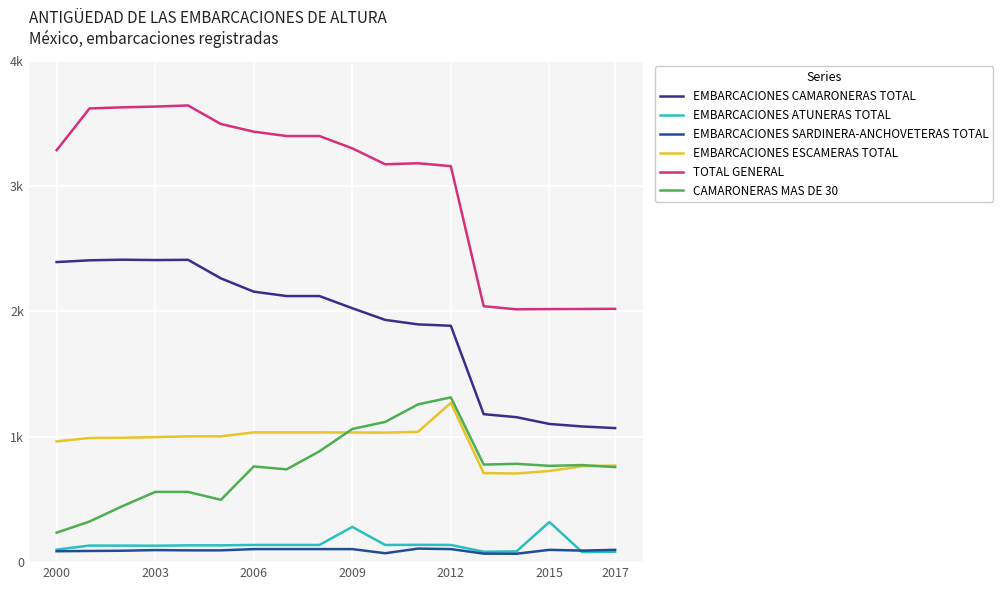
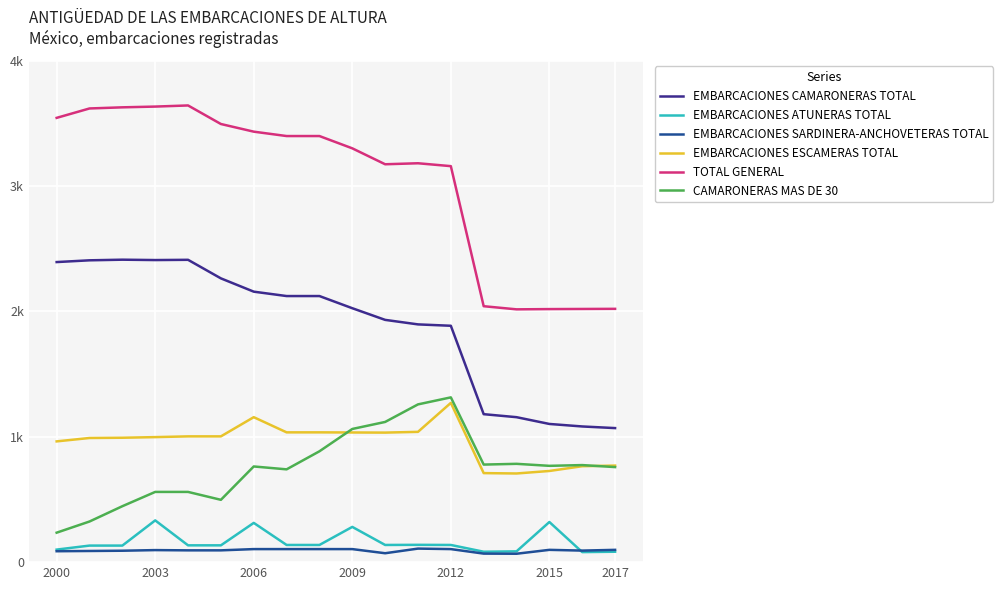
  {
    "EMBARCACIONES ATUNERAS TOTAL": {
-     "2003": 130,
-     "2006": 140,
+     "2003": 330,
+     "2006": 310,
      "2009": 280,
      "2012": 140,
      "2015": 320
    },
    "EMBARCACIONES ESCAMERAS TOTAL": {
      "2000": 960,
      "2003": 1000,
-     "2006": 1040,
+     "2006": 1160,
      "2009": 1030,
      "2012": 1270,
      "2015": 730
    },
    "TOTAL GENERAL": {
-     "2000": 3290,
+     "2000": 3540,
      "2003": 3630,
      "2006": 3430,
      "2009": 3300,
      "2012": 3160,
      "2015": 2020,
      "2017": 2020
    },
    "CAMARONERAS MAS DE 30": {
      "2000": 240,
      "2003": 560,
      "2006": 760,
      "2009": 1060,
      "2012": 1310,
      "2015": 770
    }
  }
